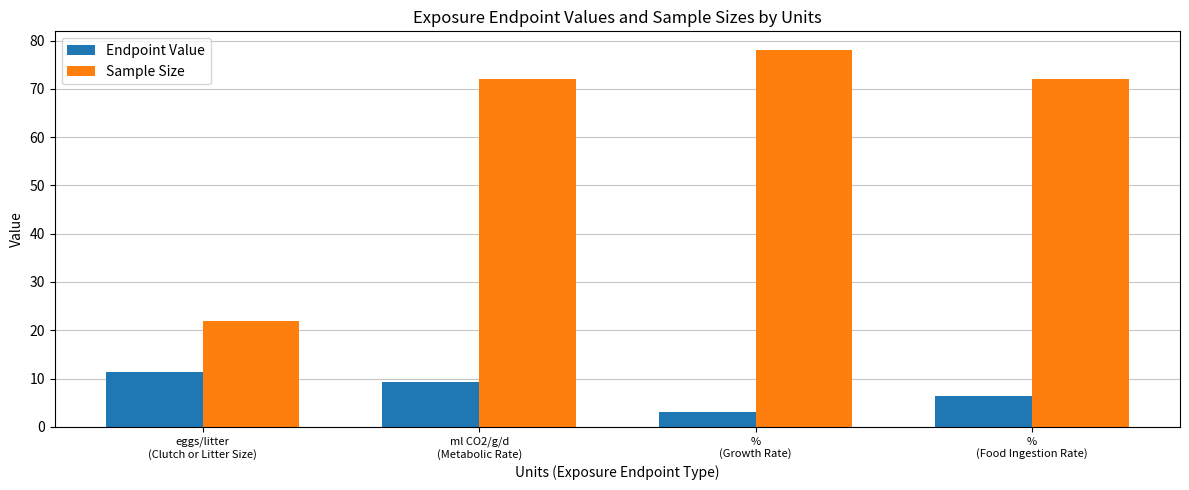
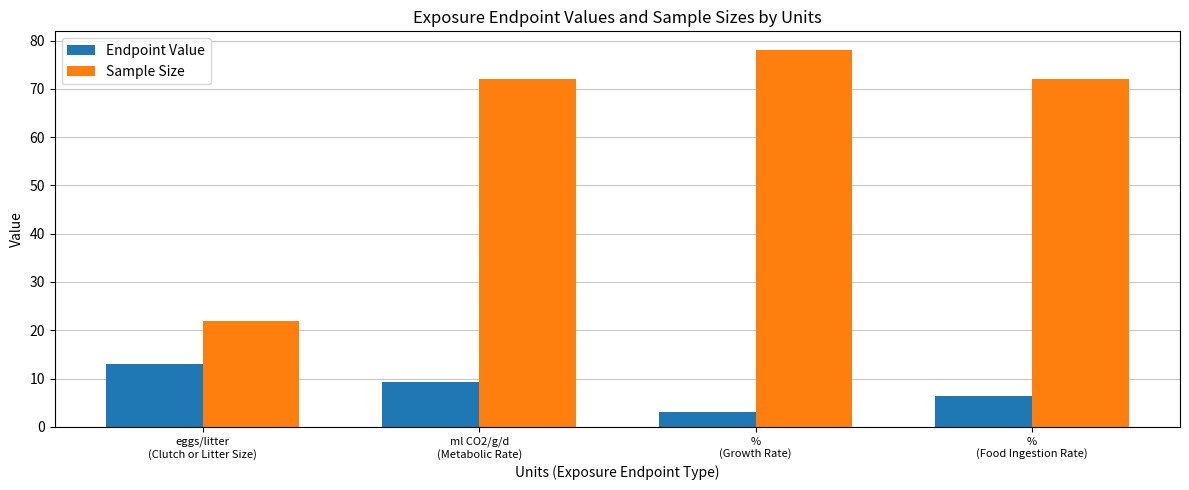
  {
    "Endpoint Value": {
-     "eggs/litter (Clutch or Litter Size)": 11,
+     "eggs/litter (Clutch or Litter Size)": 13,
      "ml CO2/g/d (Metabolic Rate)": 9,
      "% (Growth Rate)": 3,
      "% (Food Ingestion Rate)": 6
    },
    "Sample Size": {
      "eggs/litter (Clutch or Litter Size)": 22,
      "ml CO2/g/d (Metabolic Rate)": 72,
      "% (Growth Rate)": 78,
      "% (Food Ingestion Rate)": 72
    }
  }
